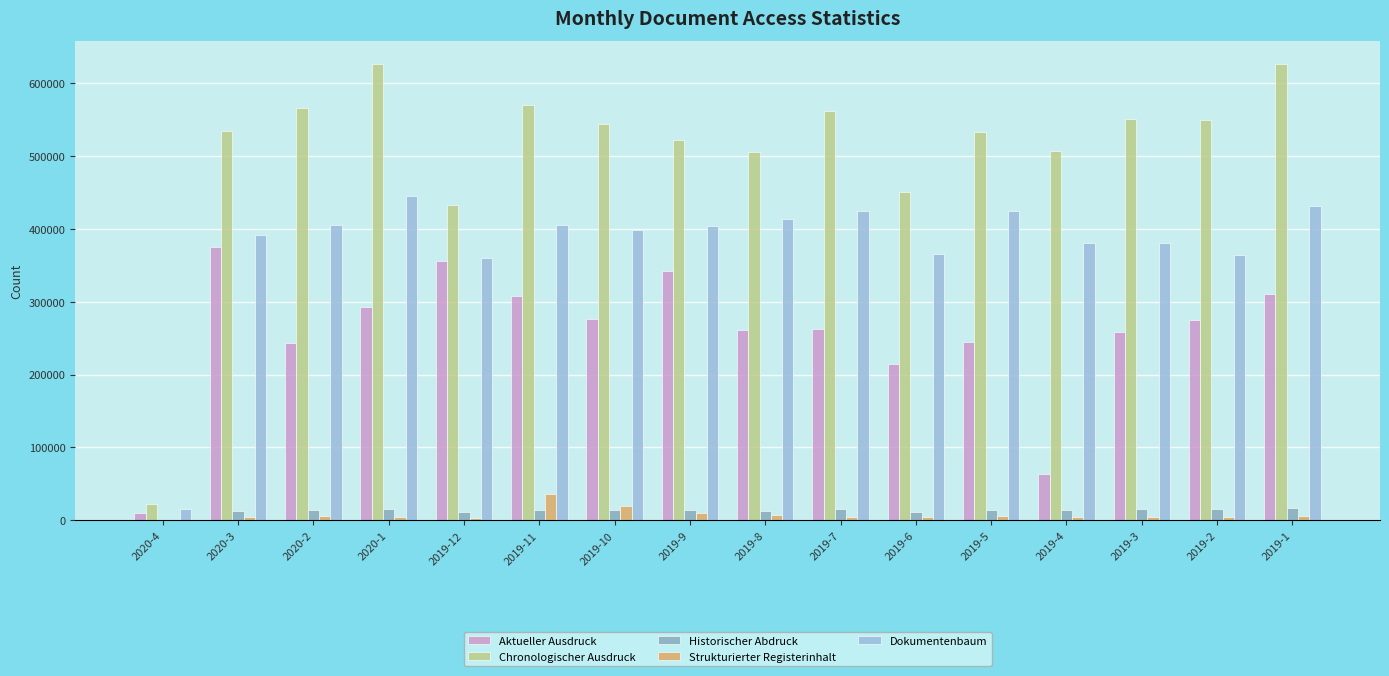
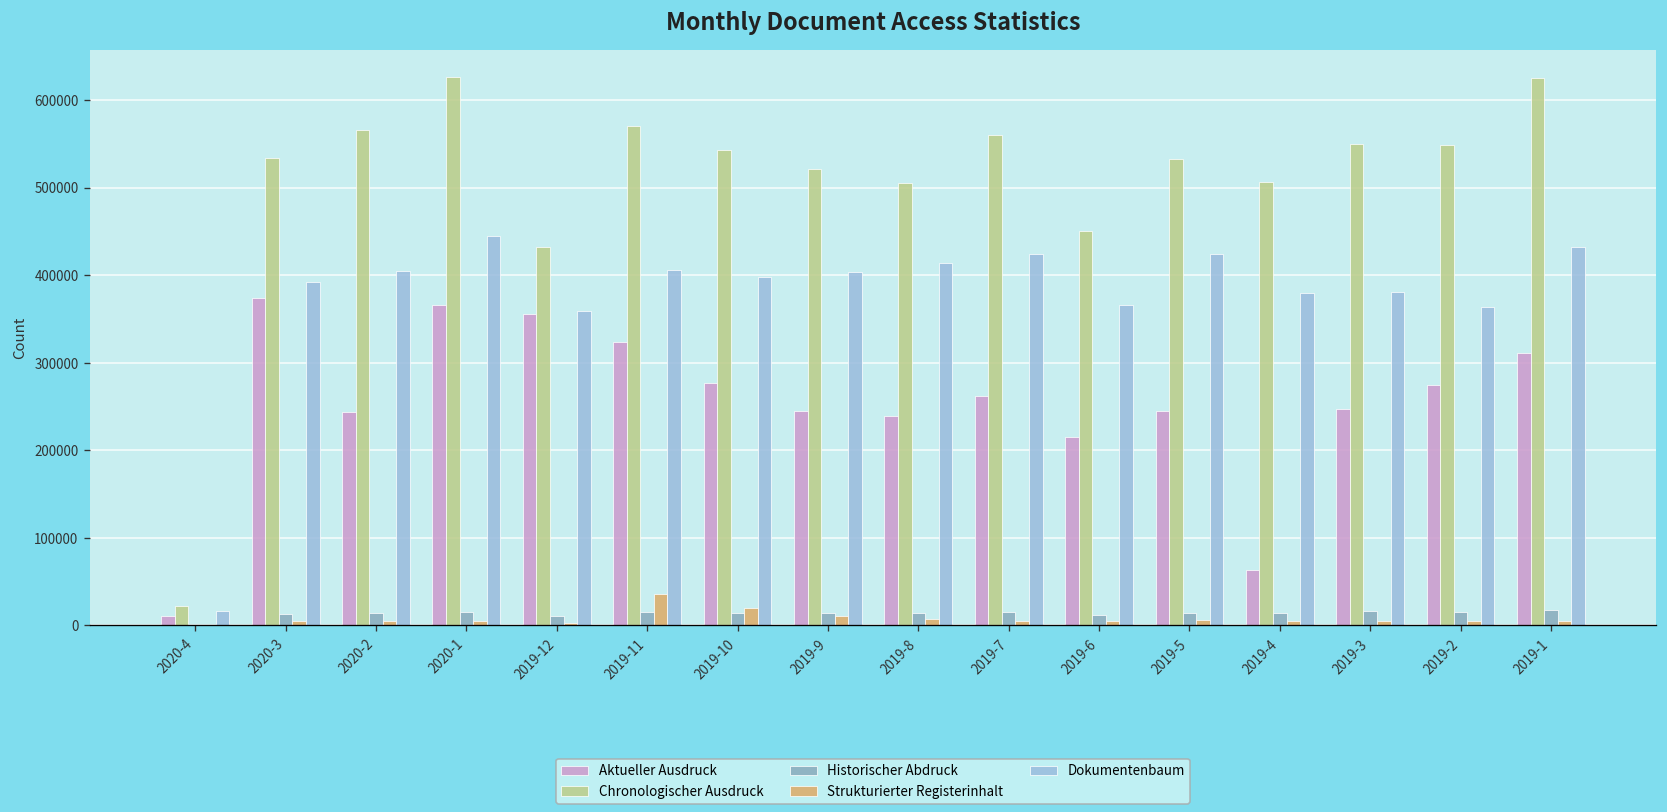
  {
    "Aktueller Ausdruck": {
      "2020-4": 10000,
      "2020-3": 370000,
      "2020-2": 240000,
-     "2020-1": 290000,
+     "2020-1": 370000,
      "2019-12": 360000,
-     "2019-11": 310000,
+     "2019-11": 320000,
      "2019-10": 280000,
-     "2019-9": 340000,
-     "2019-8": 260000,
+     "2019-9": 240000,
+     "2019-8": 240000,
      "2019-7": 260000,
      "2019-6": 220000,
      "2019-5": 240000,
      "2019-4": 60000,
-     "2019-3": 260000,
+     "2019-3": 250000,
      "2019-2": 270000,
      "2019-1": 310000
    }
  }
